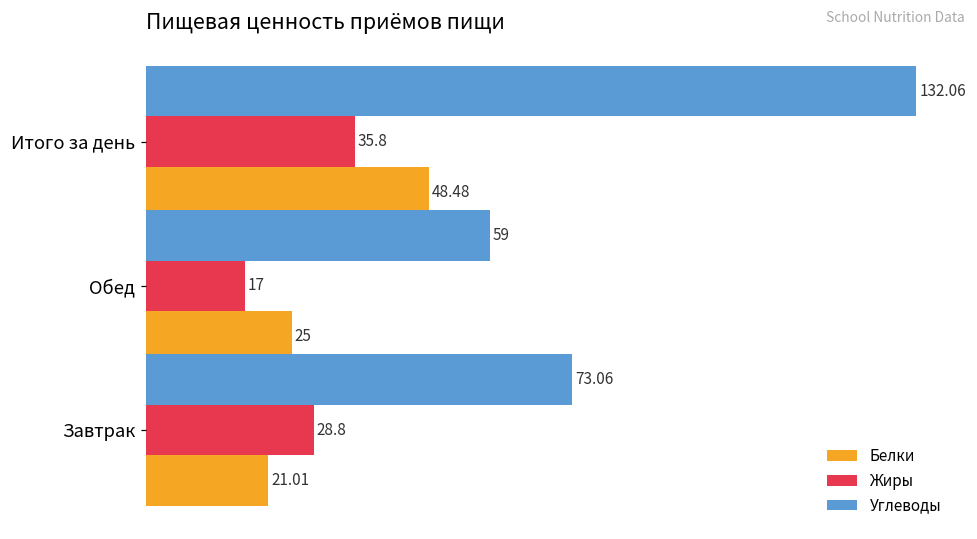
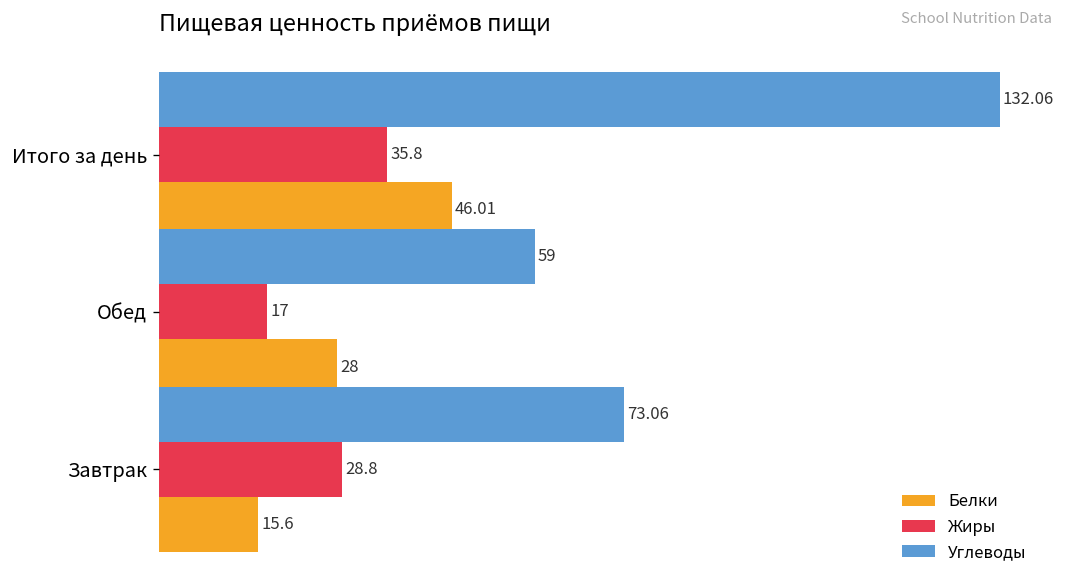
  {
    "Белки": {
-     "Итого за день": 48.48,
-     "Обед": 25,
-     "Завтрак": 21.01
+     "Итого за день": 46.01,
+     "Обед": 28,
+     "Завтрак": 15.6
    },
    "Жиры": {
      "Итого за день": 35.8,
      "Обед": 17,
      "Завтрак": 28.8
    },
    "Углеводы": {
      "Итого за день": 132.06,
      "Обед": 59,
      "Завтрак": 73.06
    }
  }
